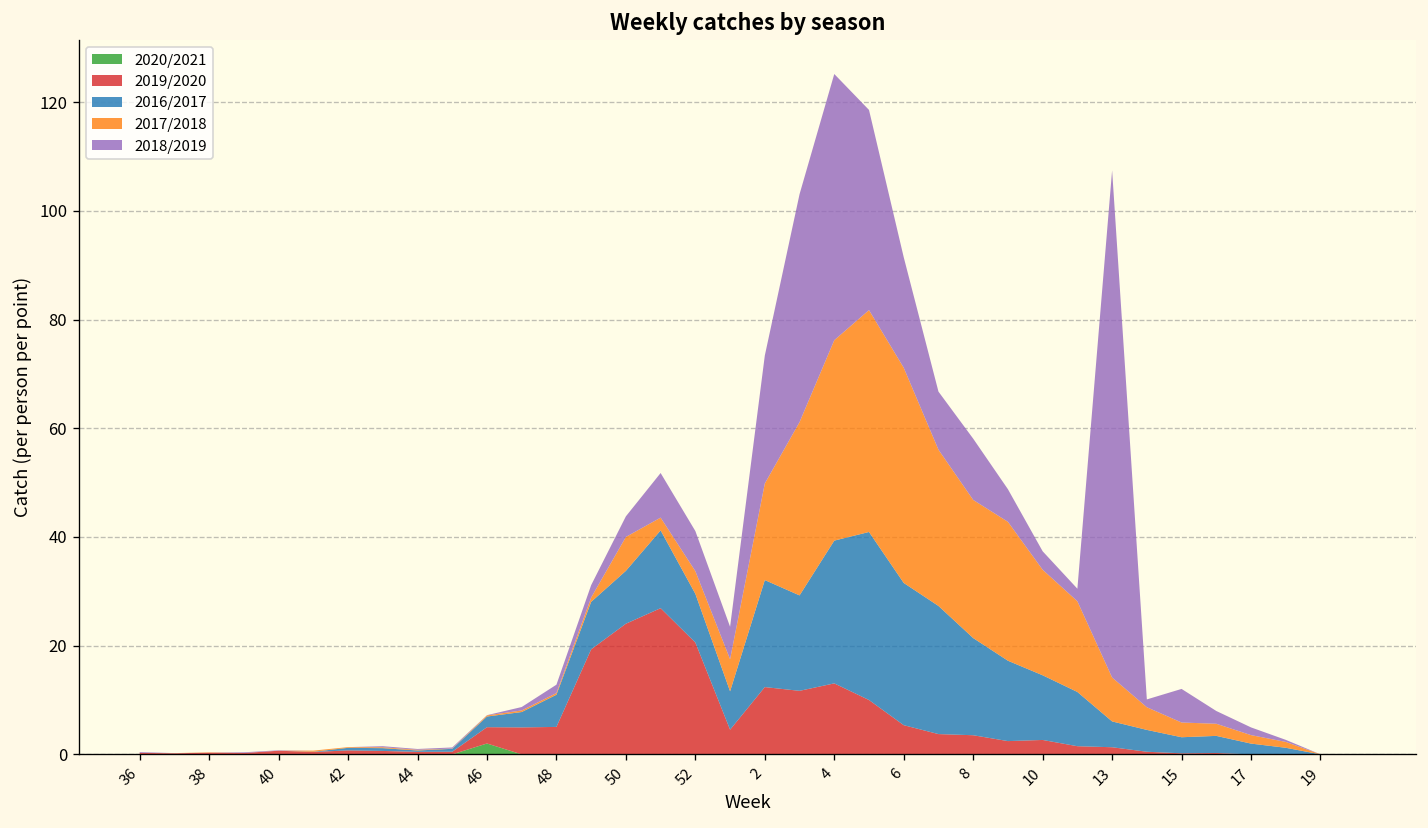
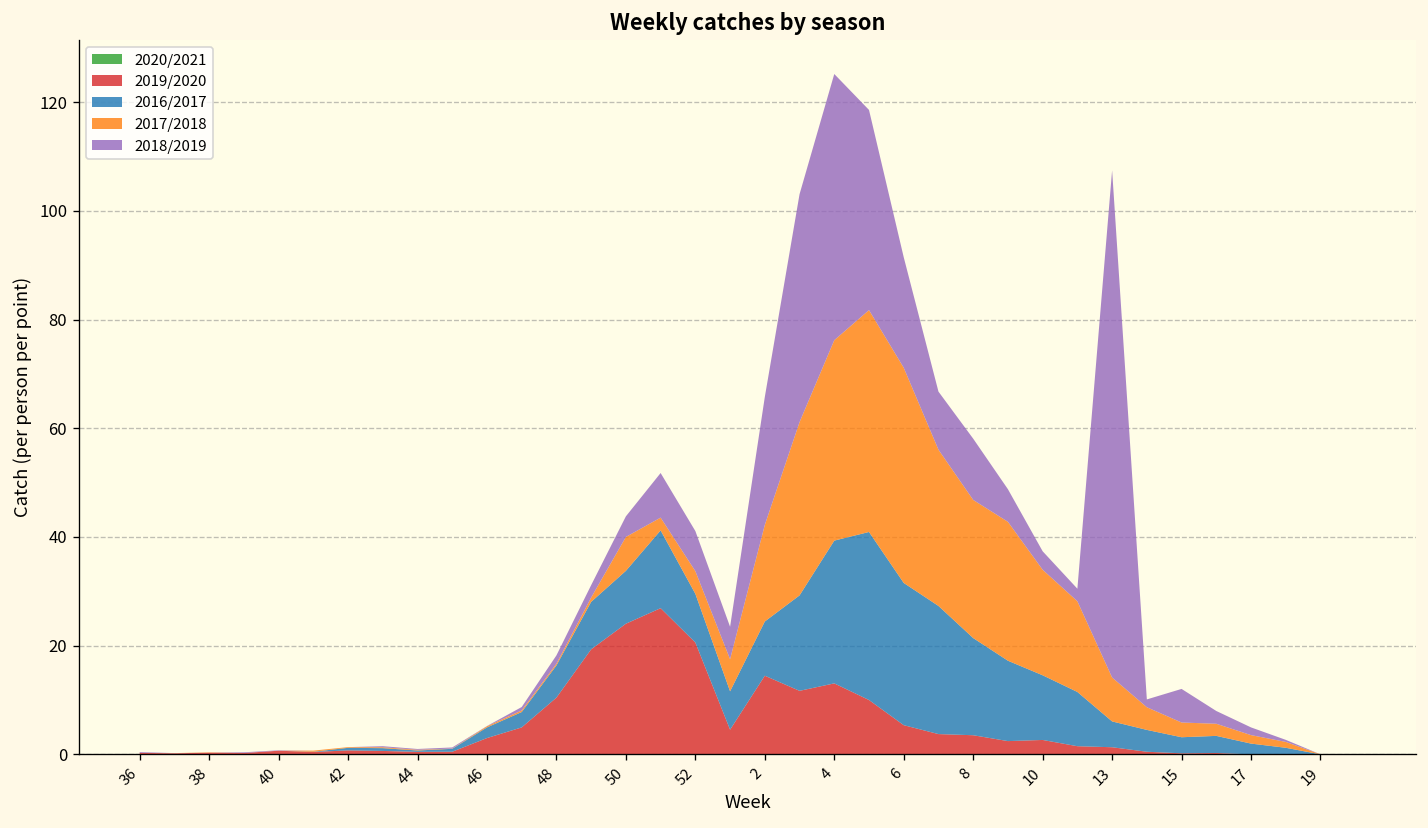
  {
    "2020/2021": {
      "40": 0,
      "42": 0,
-     "46": 2,
+     "46": 0,
      "50": 0,
      "2": 0,
      "4": 0,
      "8": 0,
      "10": 0,
      "13": 0
    },
    "2019/2020": {
      "46": 3,
-     "48": 5,
+     "48": 10,
      "50": 24,
      "52": 21,
-     "2": 12,
+     "2": 14,
      "4": 13,
      "6": 5,
      "8": 4,
      "10": 3,
      "13": 1
    },
    "2016/2017": {
      "50": 10,
      "52": 9,
-     "2": 20,
+     "2": 10,
      "4": 26,
      "6": 26,
      "8": 18,
      "10": 12,
      "13": 5,
      "15": 3,
      "17": 2
    },
    "2017/2018": {
      "50": 6,
      "52": 4,
      "2": 18,
      "4": 37,
      "6": 40,
      "8": 25,
      "10": 19,
      "13": 8,
      "15": 3,
      "17": 2
    },
    "2018/2019": {
      "48": 2,
      "50": 4,
      "52": 7,
      "2": 24,
      "4": 49,
      "6": 20,
      "8": 11,
      "10": 3,
      "13": 93,
      "15": 6,
      "17": 1
    }
  }
